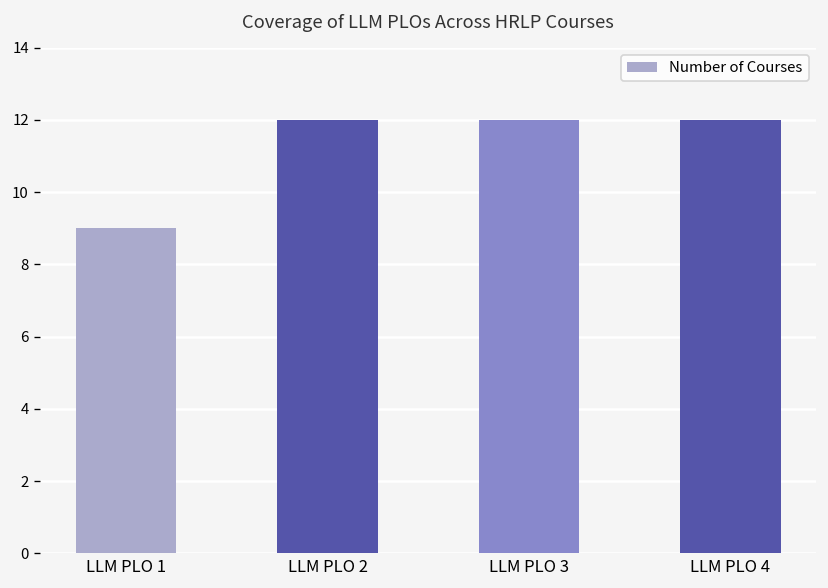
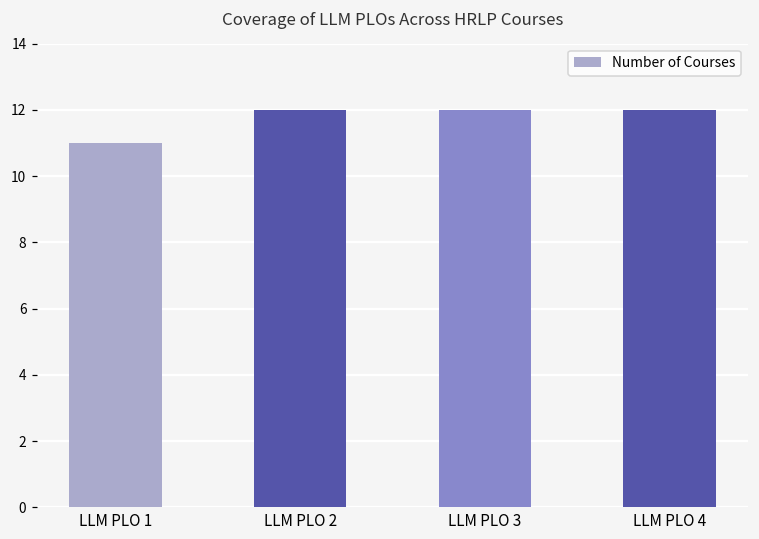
  {
-   "LLM PLO 1": 9,
+   "LLM PLO 1": 11,
    "LLM PLO 2": 12,
    "LLM PLO 3": 12,
    "LLM PLO 4": 12
  }
